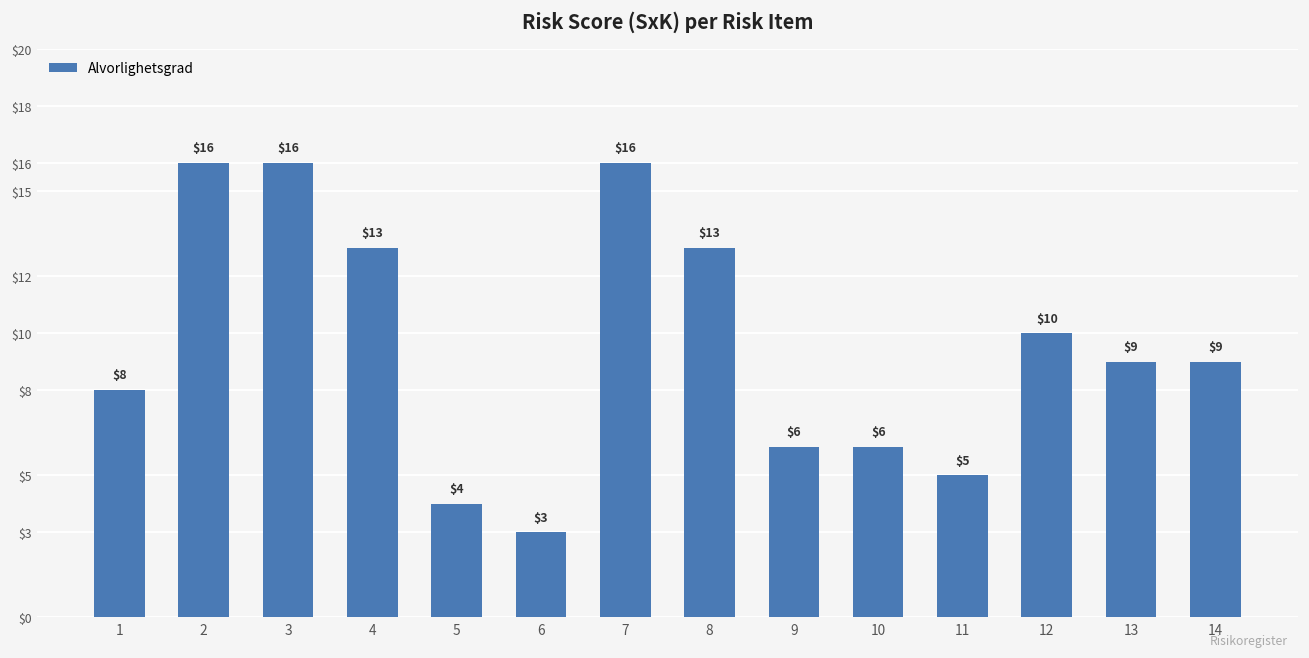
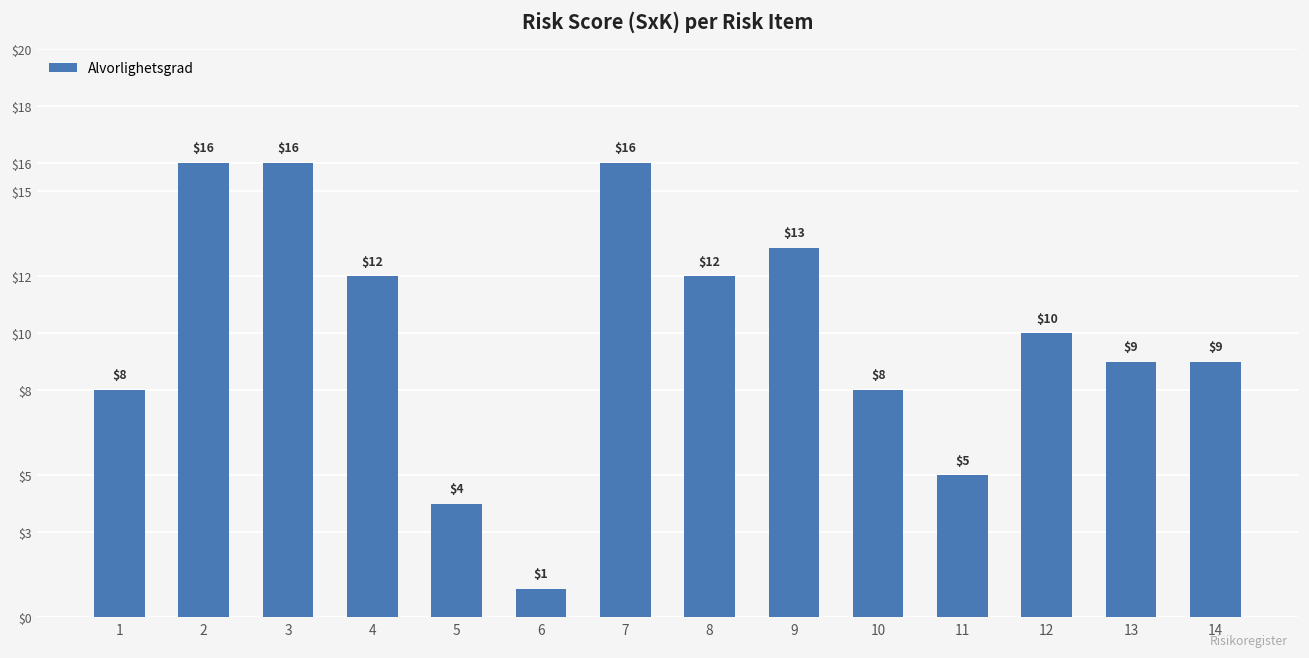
  {
    "1": "$8",
    "2": "$16",
    "3": "$16",
-   "4": "$13",
+   "4": "$12",
    "5": "$4",
-   "6": "$3",
+   "6": "$1",
    "7": "$16",
-   "8": "$13",
-   "9": "$6",
-   "10": "$6",
+   "8": "$12",
+   "9": "$13",
+   "10": "$8",
    "11": "$5",
    "12": "$10",
    "13": "$9",
    "14": "$9"
  }
